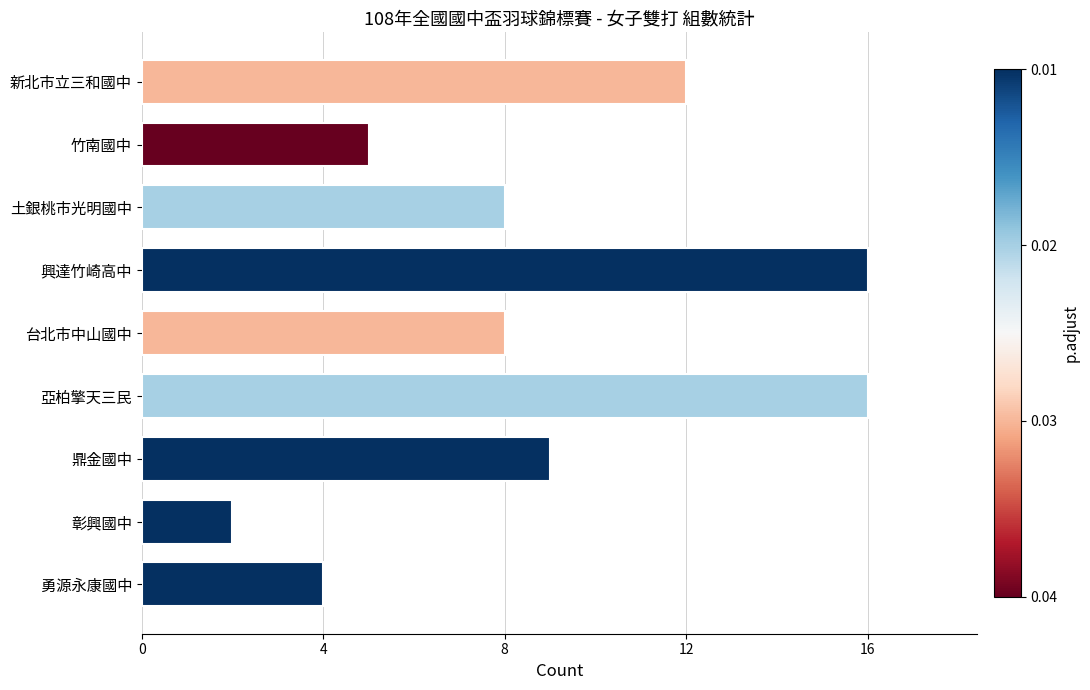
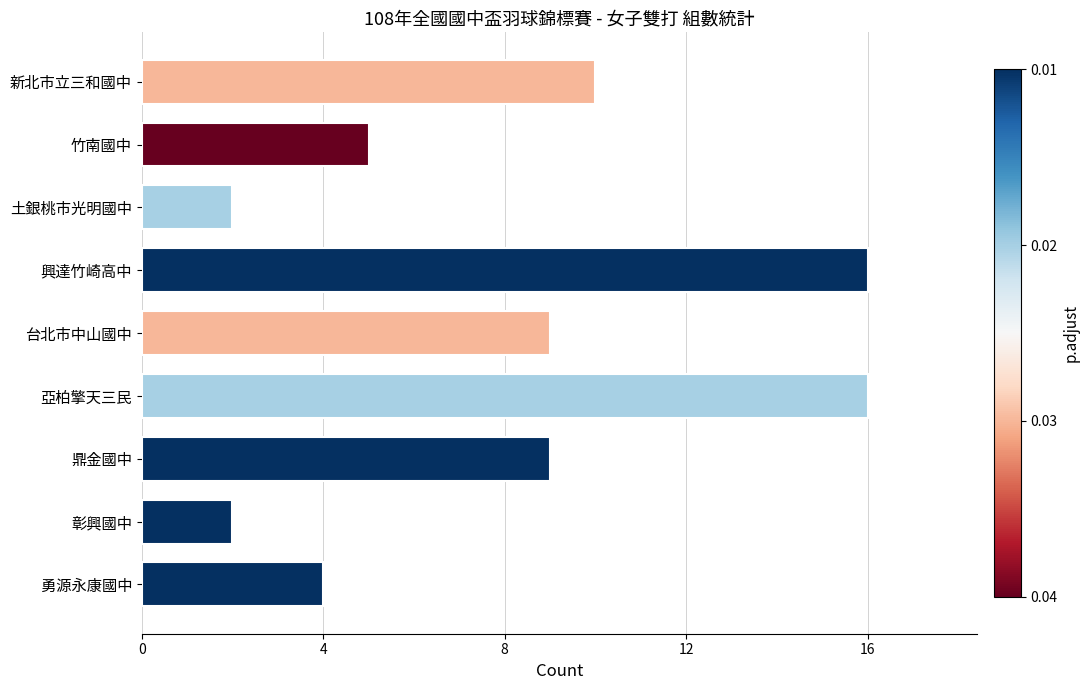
  {
-   "新北市立三和國中": 12,
+   "新北市立三和國中": 10,
    "竹南國中": 5,
-   "土銀桃市光明國中": 8,
+   "土銀桃市光明國中": 2,
    "興達竹崎高中": 16,
-   "台北市中山國中": 8,
+   "台北市中山國中": 9,
    "亞柏擎天三民": 16,
    "鼎金國中": 9,
    "彰興國中": 2,
    "勇源永康國中": 4
  }
